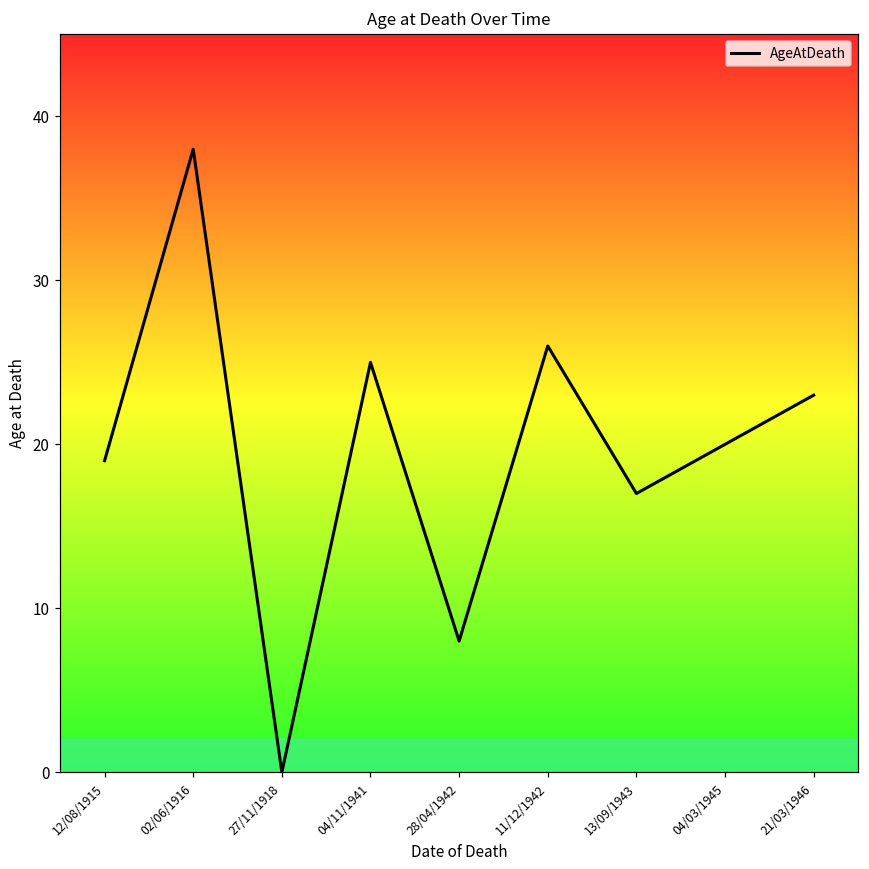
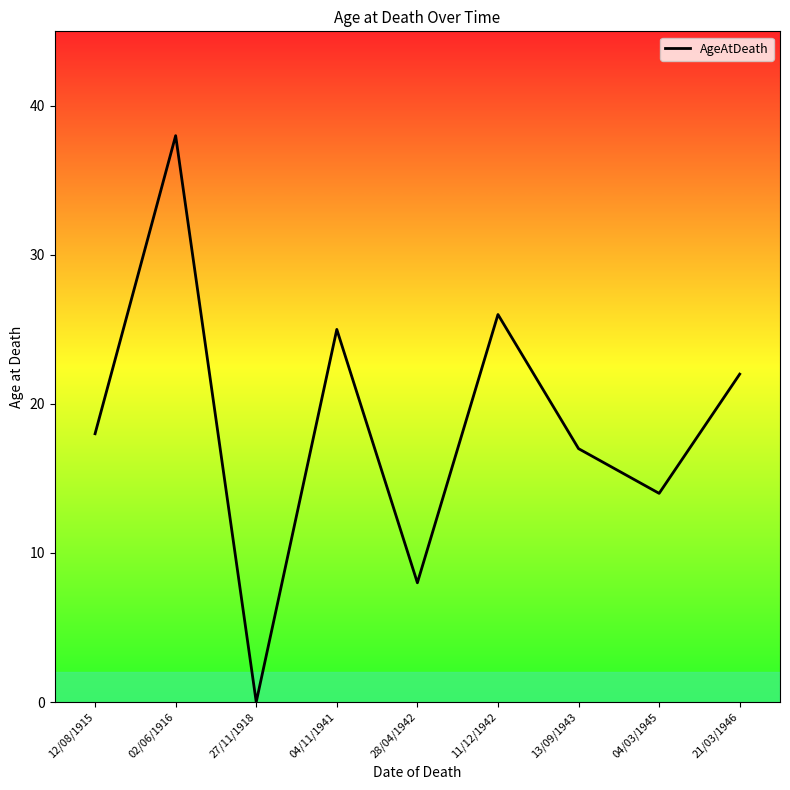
  {
-   "12/08/1915": 19,
+   "12/08/1915": 18,
    "02/06/1916": 38,
    "04/11/1941": 25,
    "28/04/1942": 8,
    "11/12/1942": 26,
    "13/09/1943": 17,
-   "04/03/1945": 20,
-   "21/03/1946": 23
+   "04/03/1945": 14,
+   "21/03/1946": 22
  }
